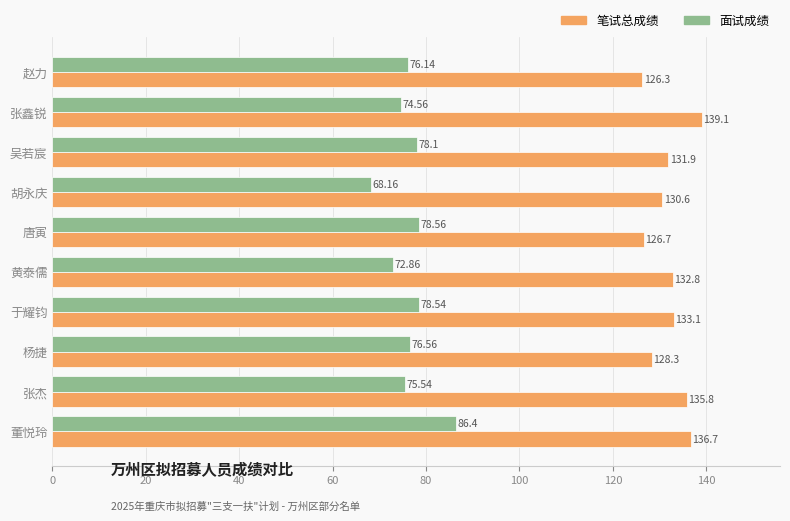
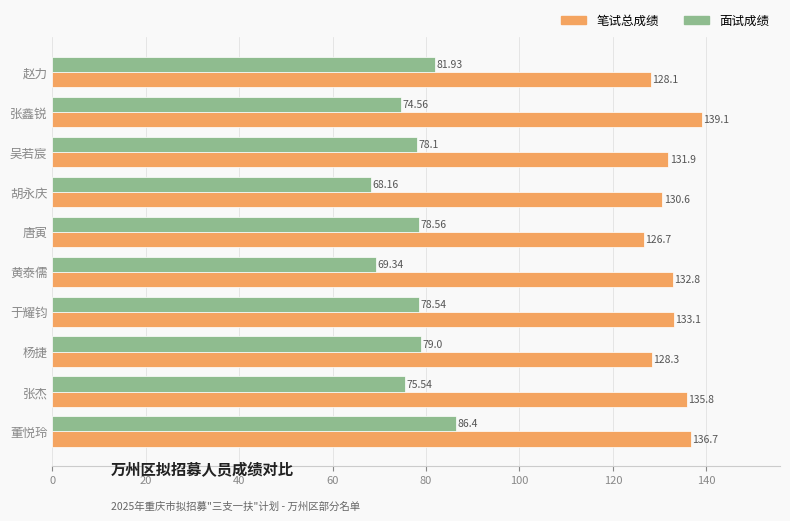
  {
    "笔试总成绩": {
-     "赵力": 126.3,
+     "赵力": 128.1,
      "张鑫锐": 139.1,
      "吴若宸": 131.9,
      "胡永庆": 130.6,
      "唐寅": 126.7,
      "黄泰儒": 132.8,
      "于耀钧": 133.1,
      "杨捷": 128.3,
      "张杰": 135.8,
      "董悦玲": 136.7
    },
    "面试成绩": {
-     "赵力": 76.14,
+     "赵力": 81.93,
      "张鑫锐": 74.56,
      "吴若宸": 78.1,
      "胡永庆": 68.16,
      "唐寅": 78.56,
-     "黄泰儒": 72.86,
+     "黄泰儒": 69.34,
      "于耀钧": 78.54,
-     "杨捷": 76.56,
+     "杨捷": 79.0,
      "张杰": 75.54,
      "董悦玲": 86.4
    }
  }
